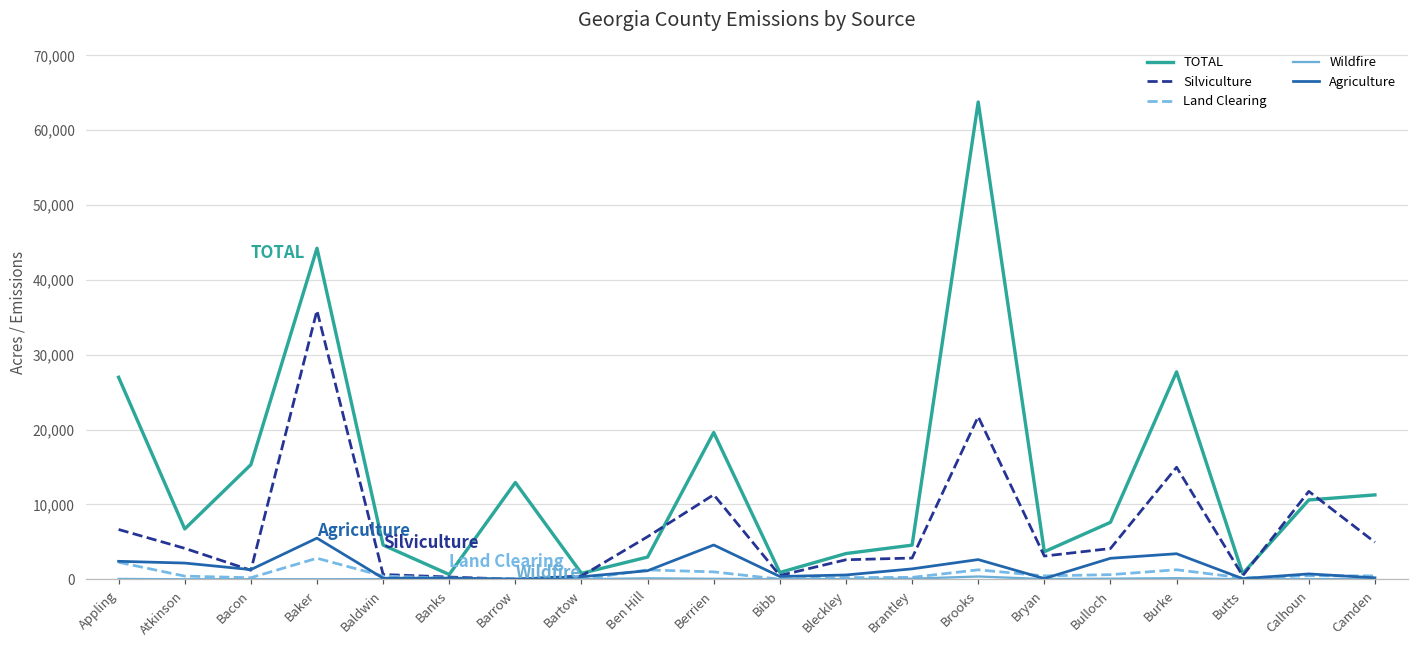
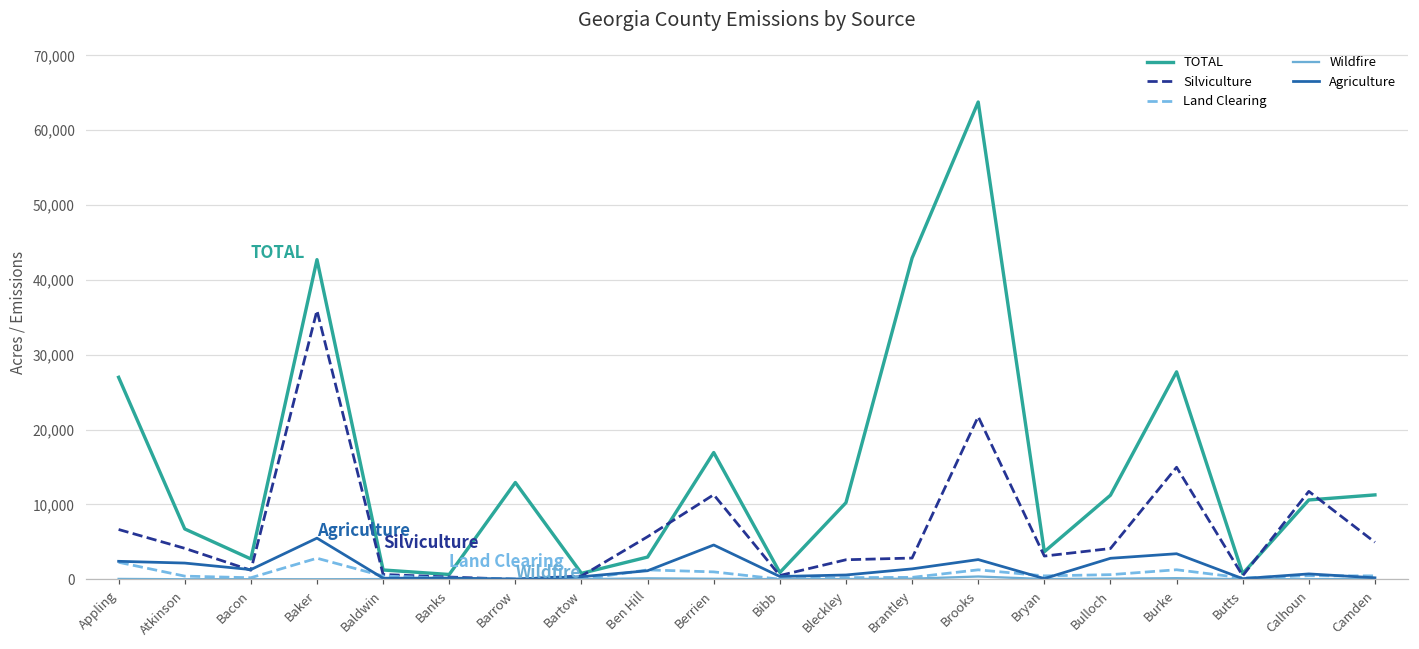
  {
    "TOTAL": {
      "Appling": "27,000",
      "Atkinson": "7,000",
-     "Bacon": "15,000",
-     "Baker": "44,000",
-     "Baldwin": "5,000",
+     "Bacon": "3,000",
+     "Baker": "43,000",
+     "Baldwin": "1,000",
      "Barrow": "13,000",
      "Ben Hill": "3,000",
-     "Berrien": "20,000",
+     "Berrien": "17,000",
      "Bibb": "1,000",
-     "Bleckley": "3,000",
-     "Brantley": "5,000",
+     "Bleckley": "10,000",
+     "Brantley": "43,000",
      "Brooks": "64,000",
      "Bryan": "4,000",
-     "Bulloch": "8,000",
+     "Bulloch": "11,000",
      "Burke": "28,000",
      "Calhoun": "11,000",
      "Camden": "11,000"
    }
  }
